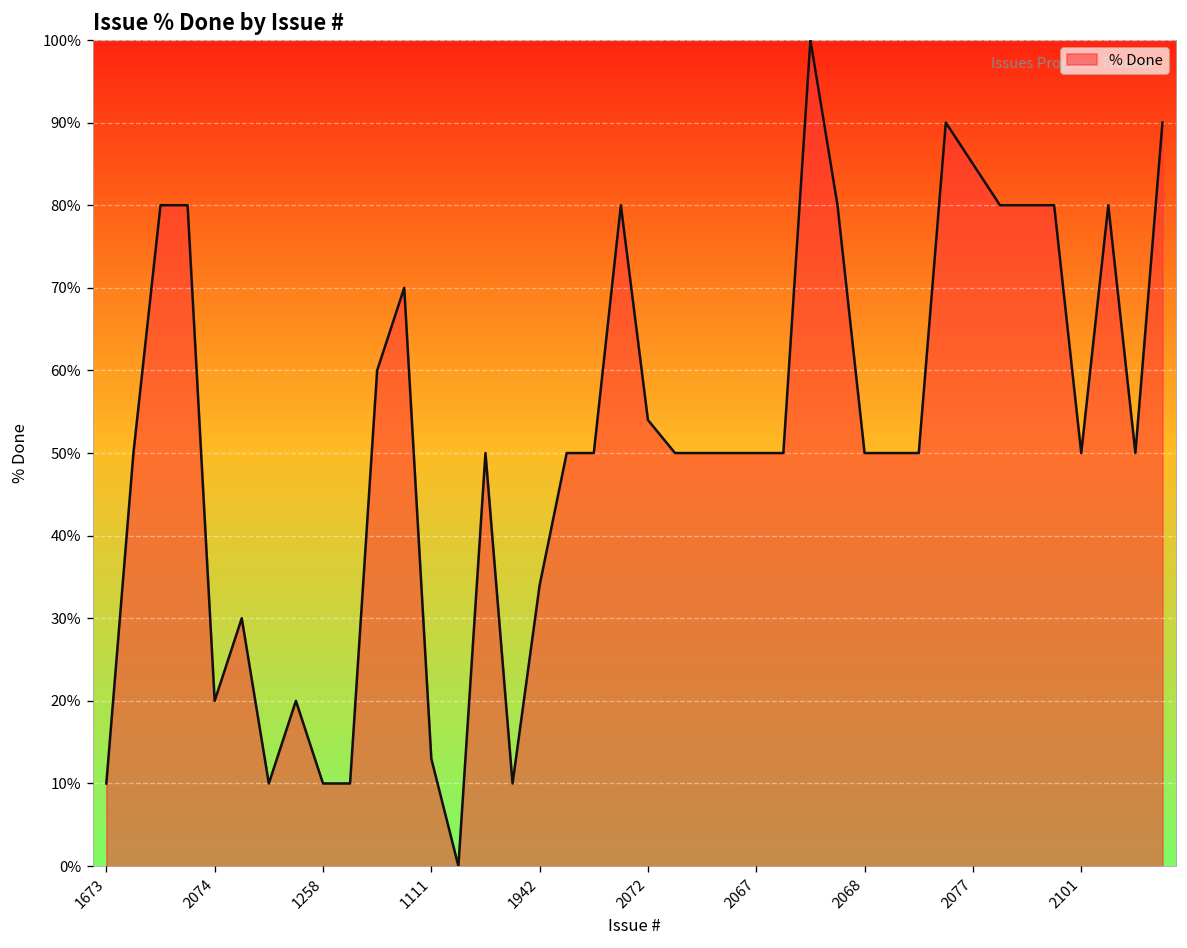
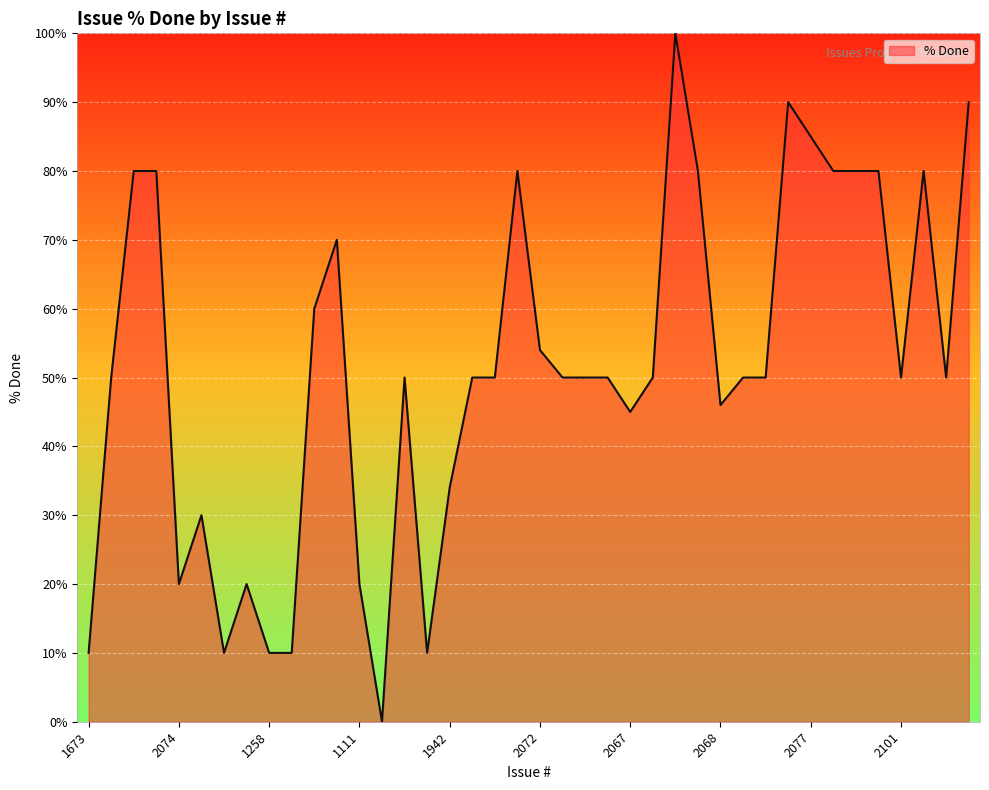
  {
    "1673": "10%",
    "2074": "20%",
    "1258": "10%",
-   "1111": "13%",
+   "1111": "20%",
    "1942": "34%",
    "2072": "54%",
-   "2067": "50%",
-   "2068": "50%",
+   "2067": "45%",
+   "2068": "46%",
    "2077": "85%",
    "2101": "50%"
  }
